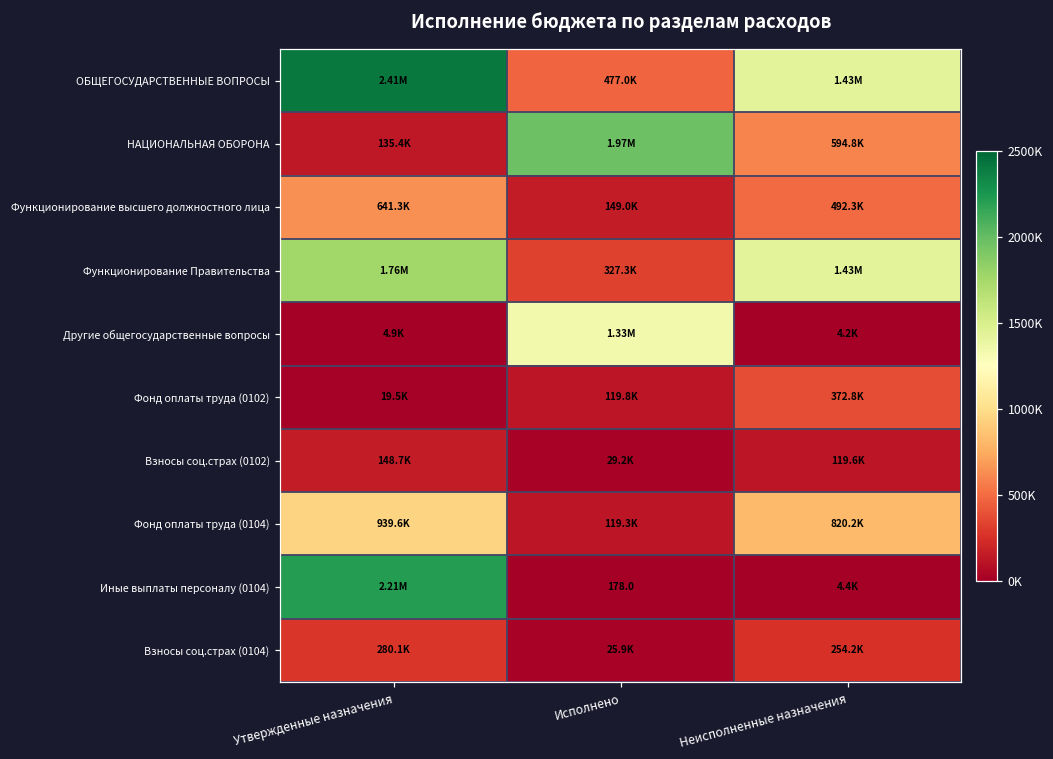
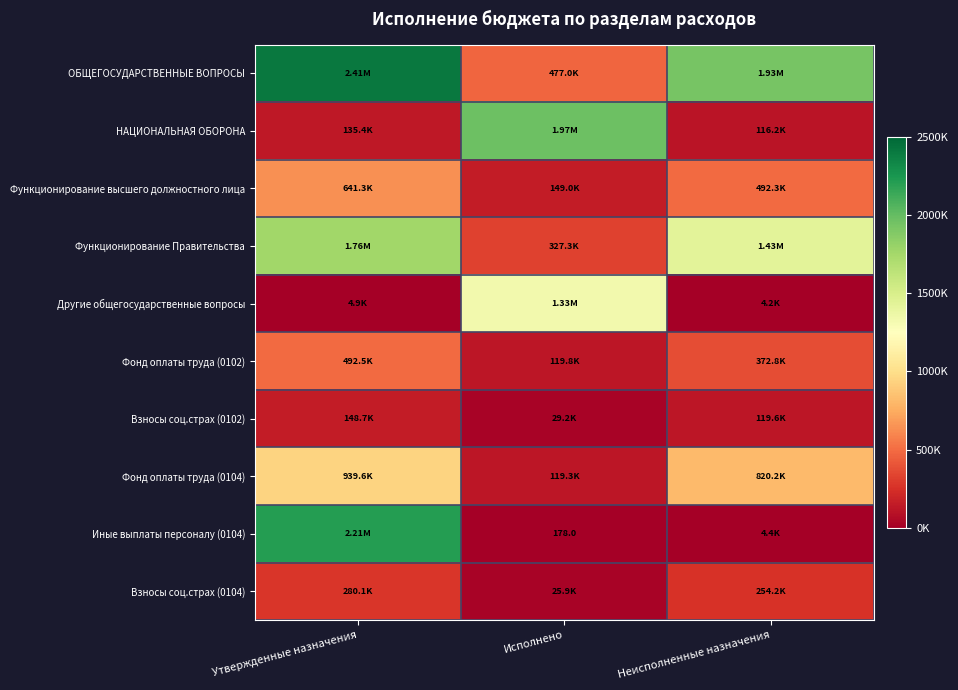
  {
    "ОБЩЕГОСУДАРСТВЕННЫЕ ВОПРОСЫ": {
      "Утвержденные назначения": "2.41M",
      "Исполнено": "477.0K",
-     "Неисполненные назначения": "1.43M"
+     "Неисполненные назначения": "1.93M"
    },
    "НАЦИОНАЛЬНАЯ ОБОРОНА": {
      "Утвержденные назначения": "135.4K",
      "Исполнено": "1.97M",
-     "Неисполненные назначения": "594.8K"
+     "Неисполненные назначения": "116.2K"
    },
    "Функционирование высшего должностного лица": {
      "Утвержденные назначения": "641.3K",
      "Исполнено": "149.0K",
      "Неисполненные назначения": "492.3K"
    },
    "Функционирование Правительства": {
      "Утвержденные назначения": "1.76M",
      "Исполнено": "327.3K",
      "Неисполненные назначения": "1.43M"
    },
    "Другие общегосударственные вопросы": {
      "Утвержденные назначения": "4.9K",
      "Исполнено": "1.33M",
      "Неисполненные назначения": "4.2K"
    },
    "Фонд оплаты труда (0102)": {
-     "Утвержденные назначения": "19.5K",
+     "Утвержденные назначения": "492.5K",
      "Исполнено": "119.8K",
      "Неисполненные назначения": "372.8K"
    },
    "Взносы соц.страх (0102)": {
      "Утвержденные назначения": "148.7K",
      "Исполнено": "29.2K",
      "Неисполненные назначения": "119.6K"
    },
    "Фонд оплаты труда (0104)": {
      "Утвержденные назначения": "939.6K",
      "Исполнено": "119.3K",
      "Неисполненные назначения": "820.2K"
    },
    "Иные выплаты персоналу (0104)": {
      "Утвержденные назначения": "2.21M",
      "Исполнено": "178.0",
      "Неисполненные назначения": "4.4K"
    },
    "Взносы соц.страх (0104)": {
      "Утвержденные назначения": "280.1K",
      "Исполнено": "25.9K",
      "Неисполненные назначения": "254.2K"
    }
  }
